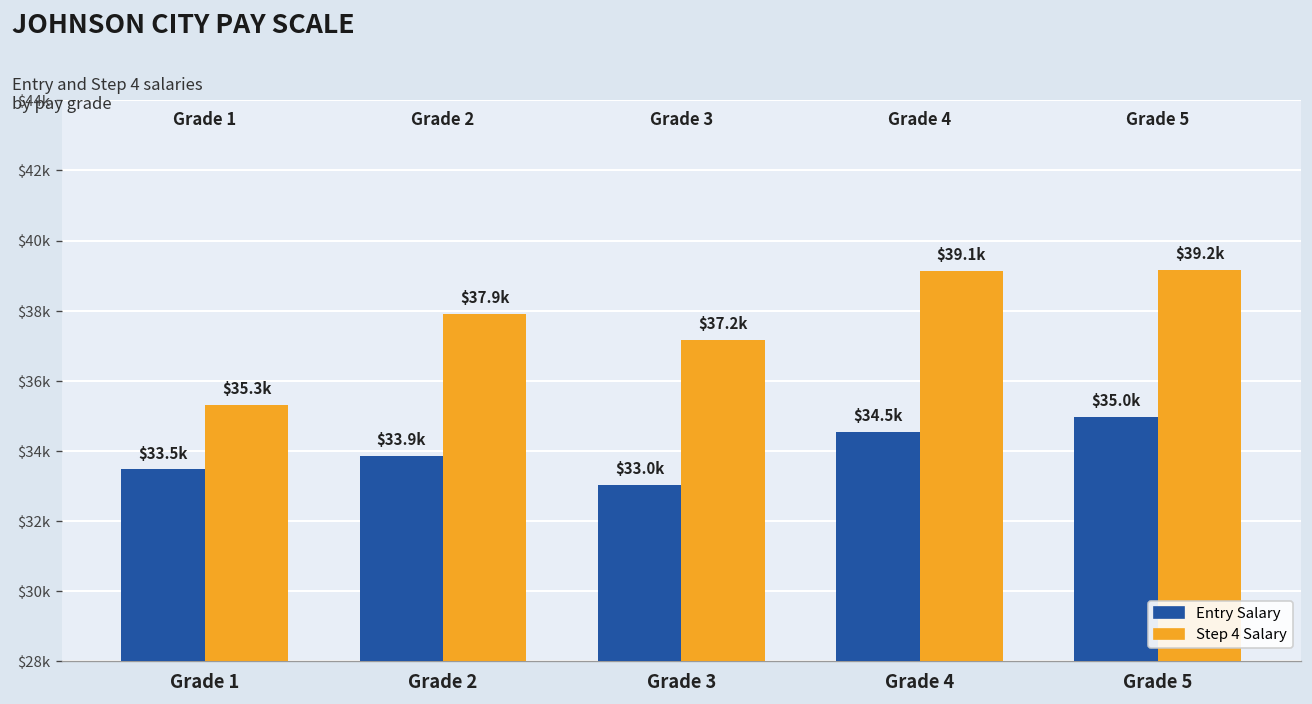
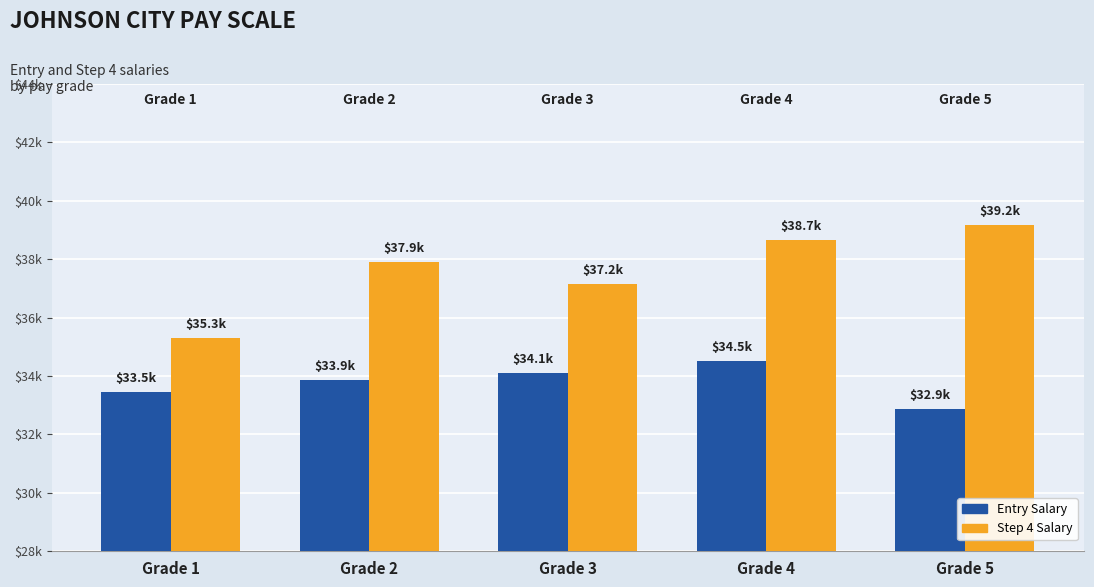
  {
    "Entry Salary": {
      "Grade 1": "$33.5k",
      "Grade 2": "$33.9k",
-     "Grade 3": "$33.0k",
+     "Grade 3": "$34.1k",
      "Grade 4": "$34.5k",
-     "Grade 5": "$35.0k"
+     "Grade 5": "$32.9k"
    },
    "Step 4 Salary": {
      "Grade 1": "$35.3k",
      "Grade 2": "$37.9k",
      "Grade 3": "$37.2k",
-     "Grade 4": "$39.1k",
+     "Grade 4": "$38.7k",
      "Grade 5": "$39.2k"
    }
  }
